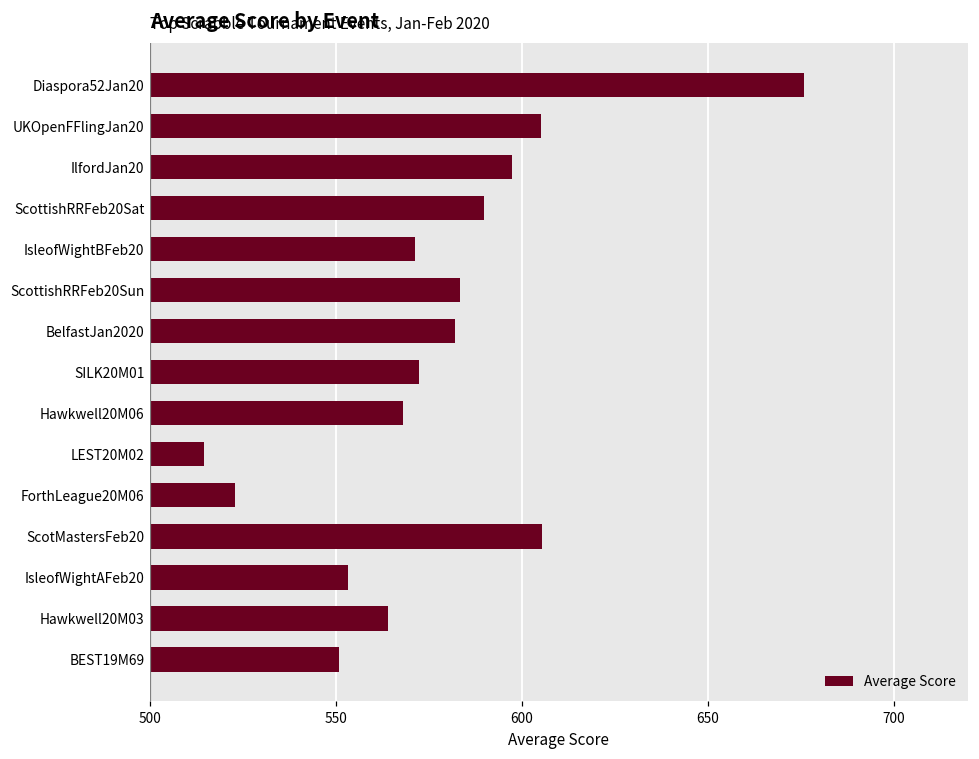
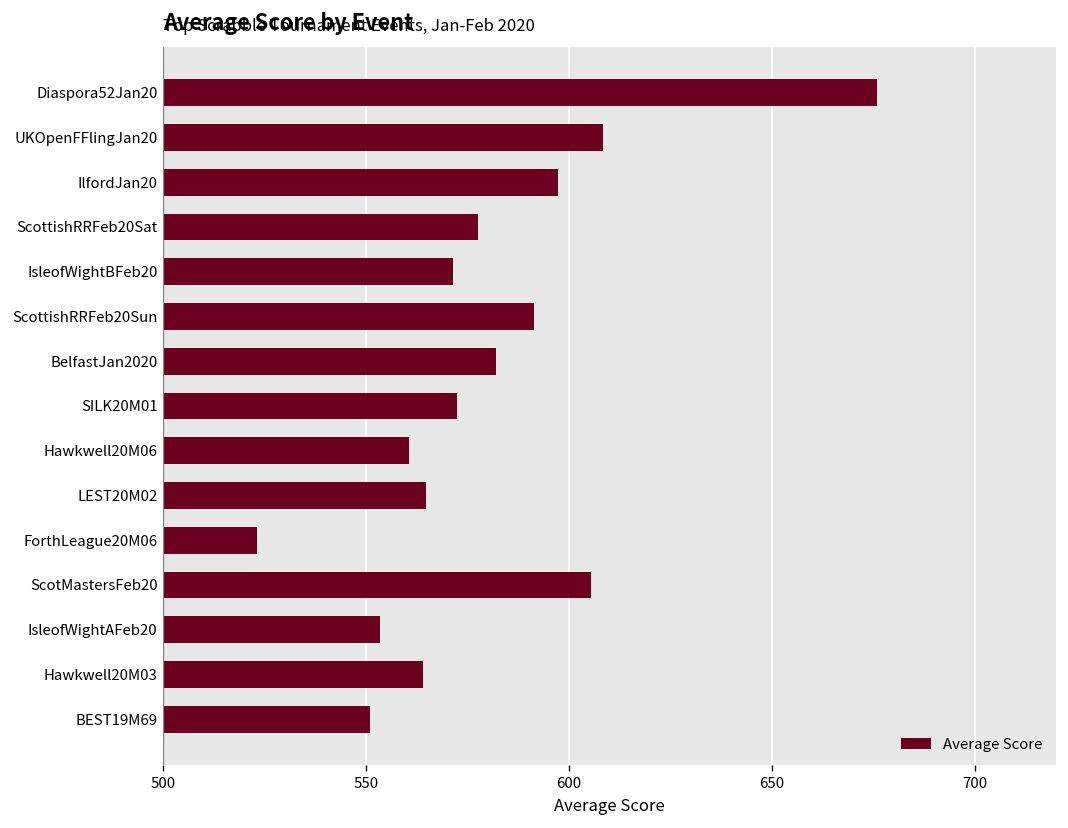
  {
    "Diaspora52Jan20": 676,
-   "UKOpenFFlingJan20": 605,
+   "UKOpenFFlingJan20": 608,
    "IlfordJan20": 597,
-   "ScottishRRFeb20Sat": 590,
+   "ScottishRRFeb20Sat": 578,
    "IsleofWightBFeb20": 571,
-   "ScottishRRFeb20Sun": 583,
+   "ScottishRRFeb20Sun": 591,
    "BelfastJan2020": 582,
    "SILK20M01": 572,
-   "Hawkwell20M06": 568,
-   "LEST20M02": 515,
+   "Hawkwell20M06": 561,
+   "LEST20M02": 565,
    "ForthLeague20M06": 523,
    "ScotMastersFeb20": 605,
    "IsleofWightAFeb20": 553,
    "Hawkwell20M03": 564,
    "BEST19M69": 551
  }
